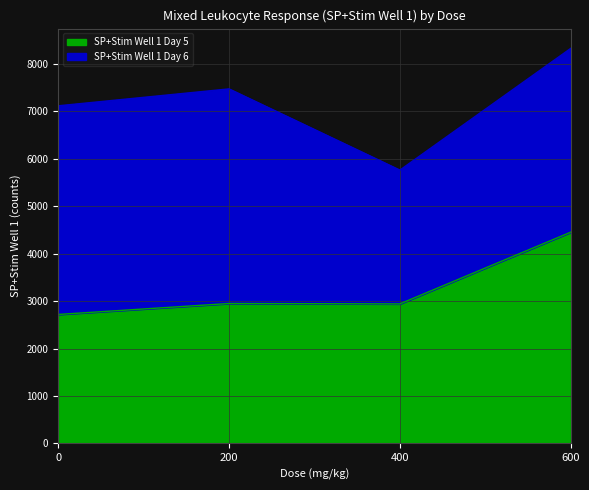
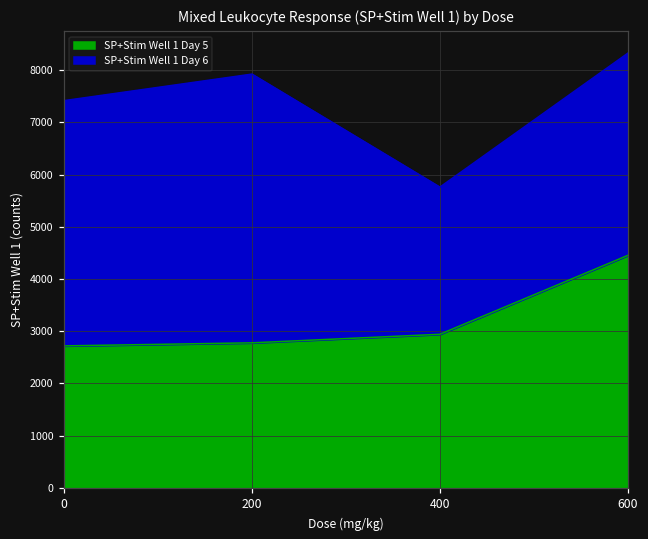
  {
    "SP+Stim Well 1 Day 5": {
      "0": 2700,
-     "200": 2900,
+     "200": 2800,
      "400": 2900,
      "600": 4500
    },
    "SP+Stim Well 1 Day 6": {
-     "0": 4400,
-     "200": 4500,
+     "0": 4700,
+     "200": 5100,
      "400": 2800,
      "600": 3900
    }
  }
